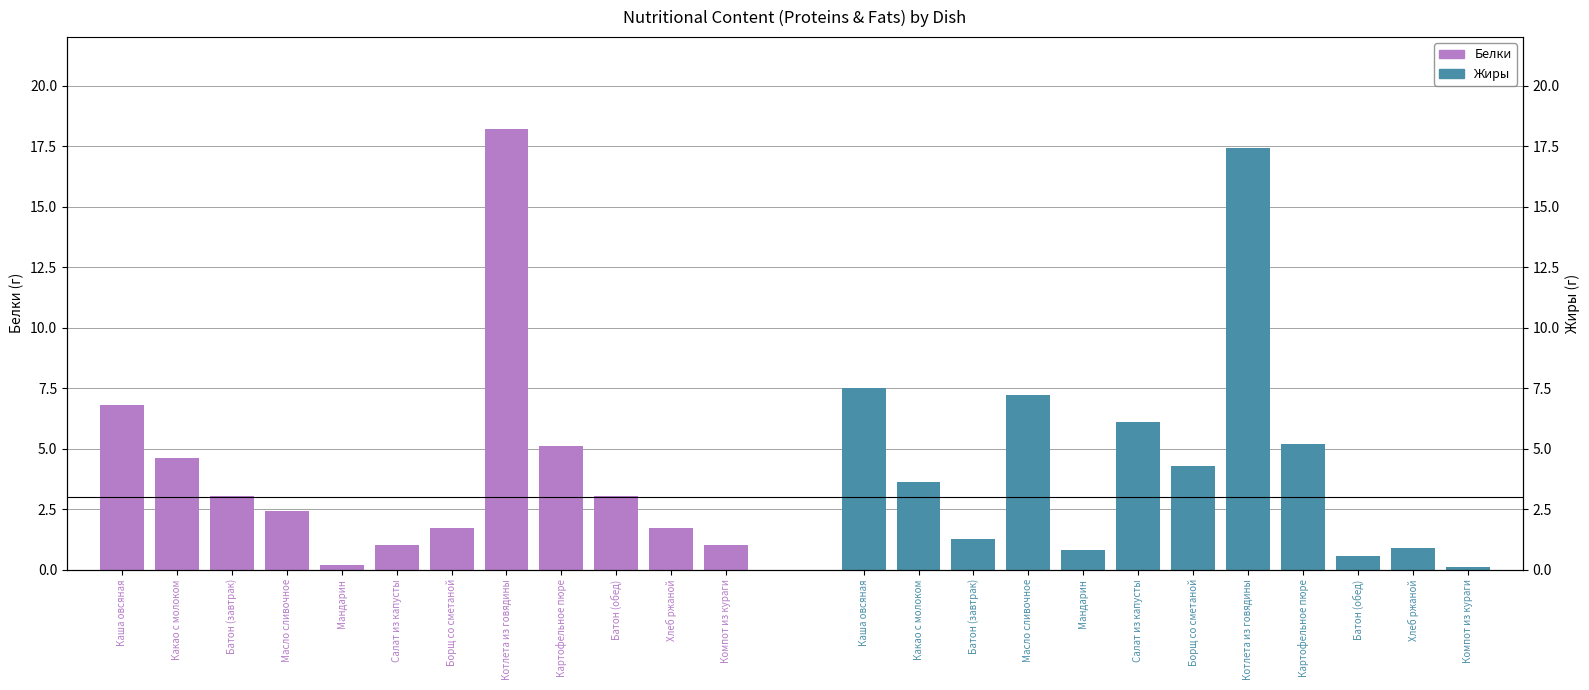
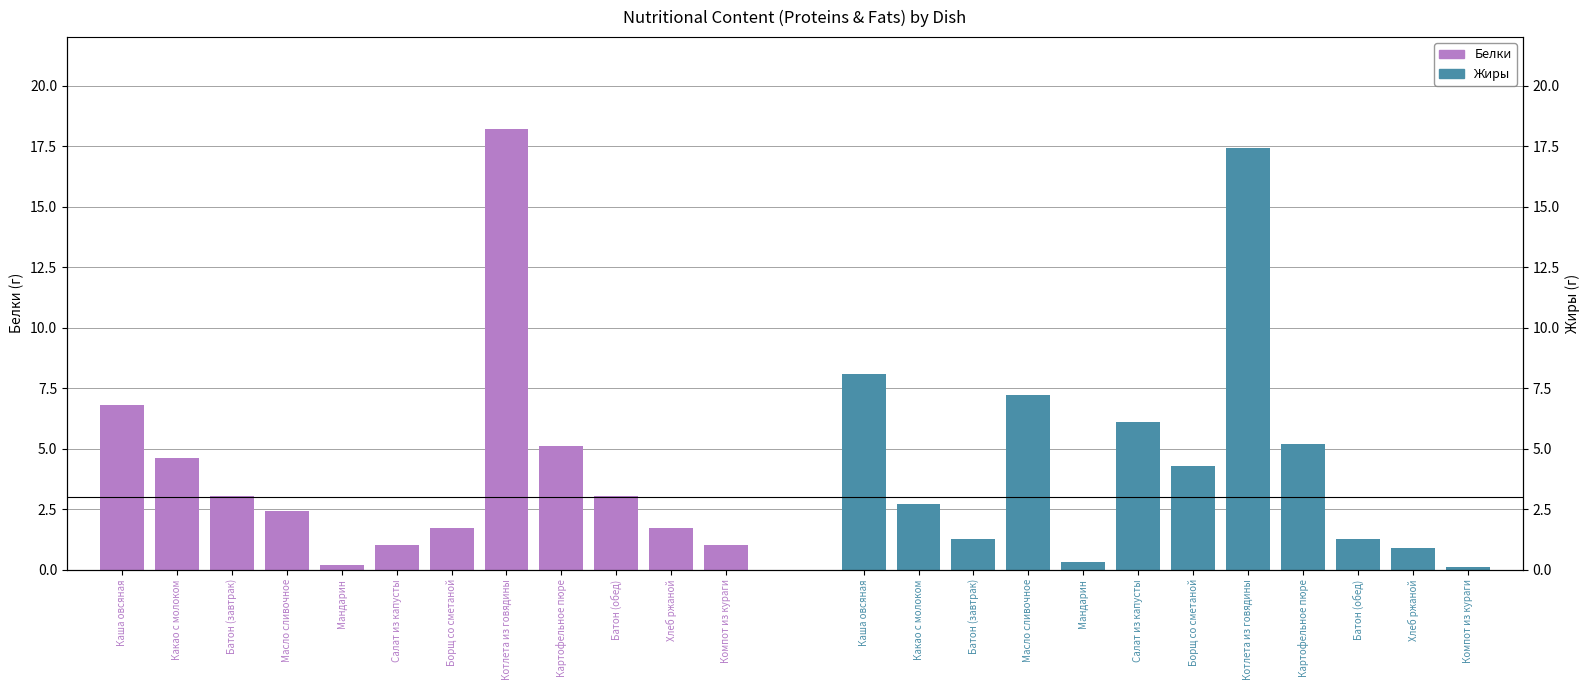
  {
    "Белки": {
      "Каша овсяная": 6.8,
      "Какао с молоком": 4.6,
      "Батон (завтрак)": 3.0,
      "Масло сливочное": 2.4,
      "Мандарин": 0.2,
      "Салат из капусты": 1.0,
      "Борщ со сметаной": 1.7,
      "Котлета из говядины": 18.2,
      "Картофельное пюре": 5.1,
      "Батон (обед)": 3.0,
      "Хлеб ржаной": 1.7,
      "Компот из кураги": 1.0
    },
    "Жиры": {
-     "Каша овсяная": 7.5,
-     "Какао с молоком": 3.6,
+     "Каша овсяная": 8.1,
+     "Какао с молоком": 2.7,
      "Батон (завтрак)": 1.3,
      "Масло сливочное": 7.2,
-     "Мандарин": 0.8,
+     "Мандарин": 0.3,
      "Салат из капусты": 6.1,
      "Борщ со сметаной": 4.3,
      "Котлета из говядины": 17.4,
      "Картофельное пюре": 5.2,
-     "Батон (обед)": 0.6,
+     "Батон (обед)": 1.3,
      "Хлеб ржаной": 0.9
    }
  }
